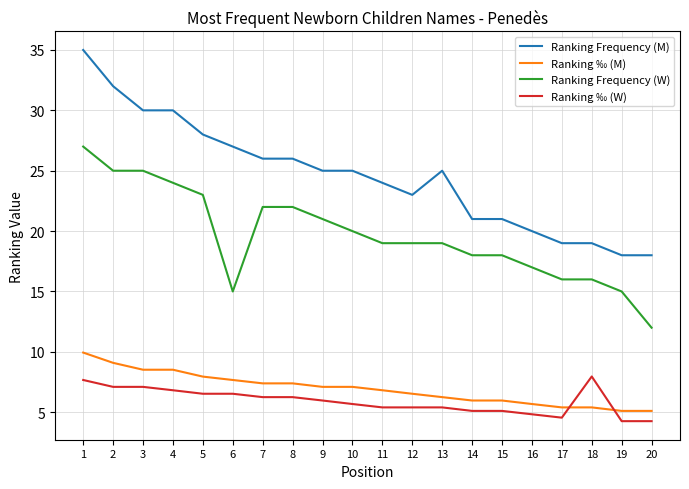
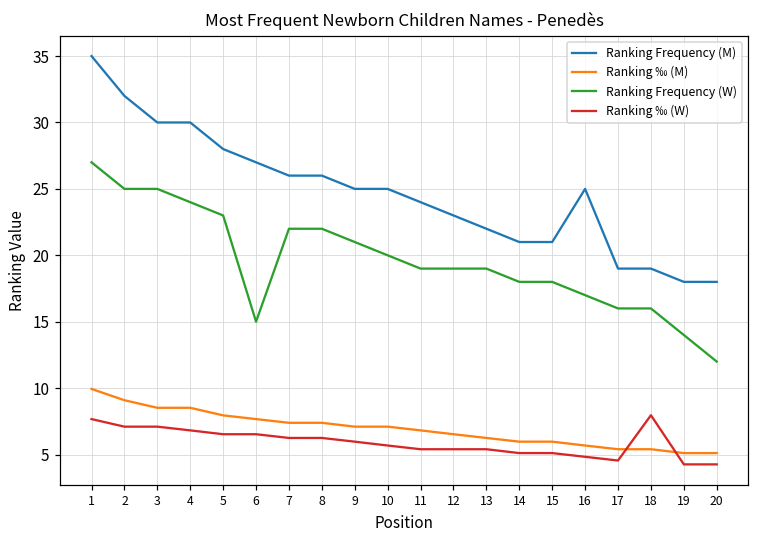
  {
    "Ranking Frequency (M)": {
      "1": 35,
      "2": 32,
      "3": 30,
      "4": 30,
      "5": 28,
      "6": 27,
      "7": 26,
      "8": 26,
      "9": 25,
      "10": 25,
      "11": 24,
      "12": 23,
-     "13": 25,
+     "13": 22,
      "14": 21,
      "15": 21,
-     "16": 20,
+     "16": 25,
      "17": 19,
      "18": 19,
      "19": 18,
      "20": 18
    },
    "Ranking ‰ (M)": {
      "1": 10,
      "2": 9,
      "3": 8.5,
      "4": 8.5,
      "5": 8,
      "6": 7.7,
      "7": 7.4,
      "8": 7.4,
      "9": 7,
      "10": 7,
      "11": 7,
      "12": 6.5,
      "13": 6.3,
      "14": 6,
      "15": 6,
      "16": 5.7,
      "17": 5.4,
      "18": 5.4,
      "19": 5,
      "20": 5
    },
    "Ranking Frequency (W)": {
      "1": 27,
      "2": 25,
      "3": 25,
      "4": 24,
      "5": 23,
      "6": 15,
      "7": 22,
      "8": 22,
      "9": 21,
      "10": 20,
      "11": 19,
      "12": 19,
      "13": 19,
      "14": 18,
      "15": 18,
      "16": 17,
      "17": 16,
      "18": 16,
-     "19": 15,
+     "19": 14,
      "20": 12
    },
    "Ranking ‰ (W)": {
      "1": 7.7,
      "2": 7,
      "3": 7,
      "4": 7,
      "5": 6.5,
      "6": 6.5,
      "7": 6.3,
      "8": 6.3,
      "9": 6,
      "10": 5.7,
      "11": 5.4,
      "12": 5.4,
      "13": 5.4,
      "14": 5,
      "15": 5,
      "16": 5,
      "17": 4.6,
      "18": 8,
      "19": 4.3,
      "20": 4.3
    }
  }
